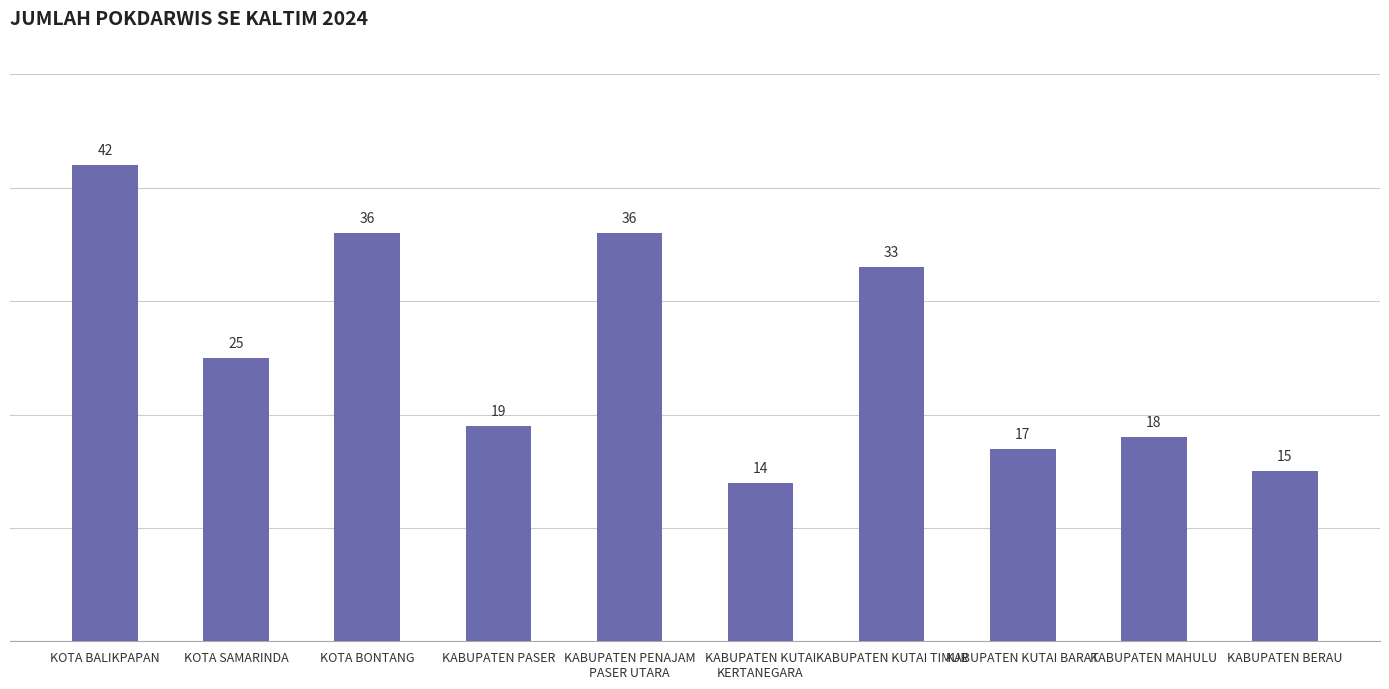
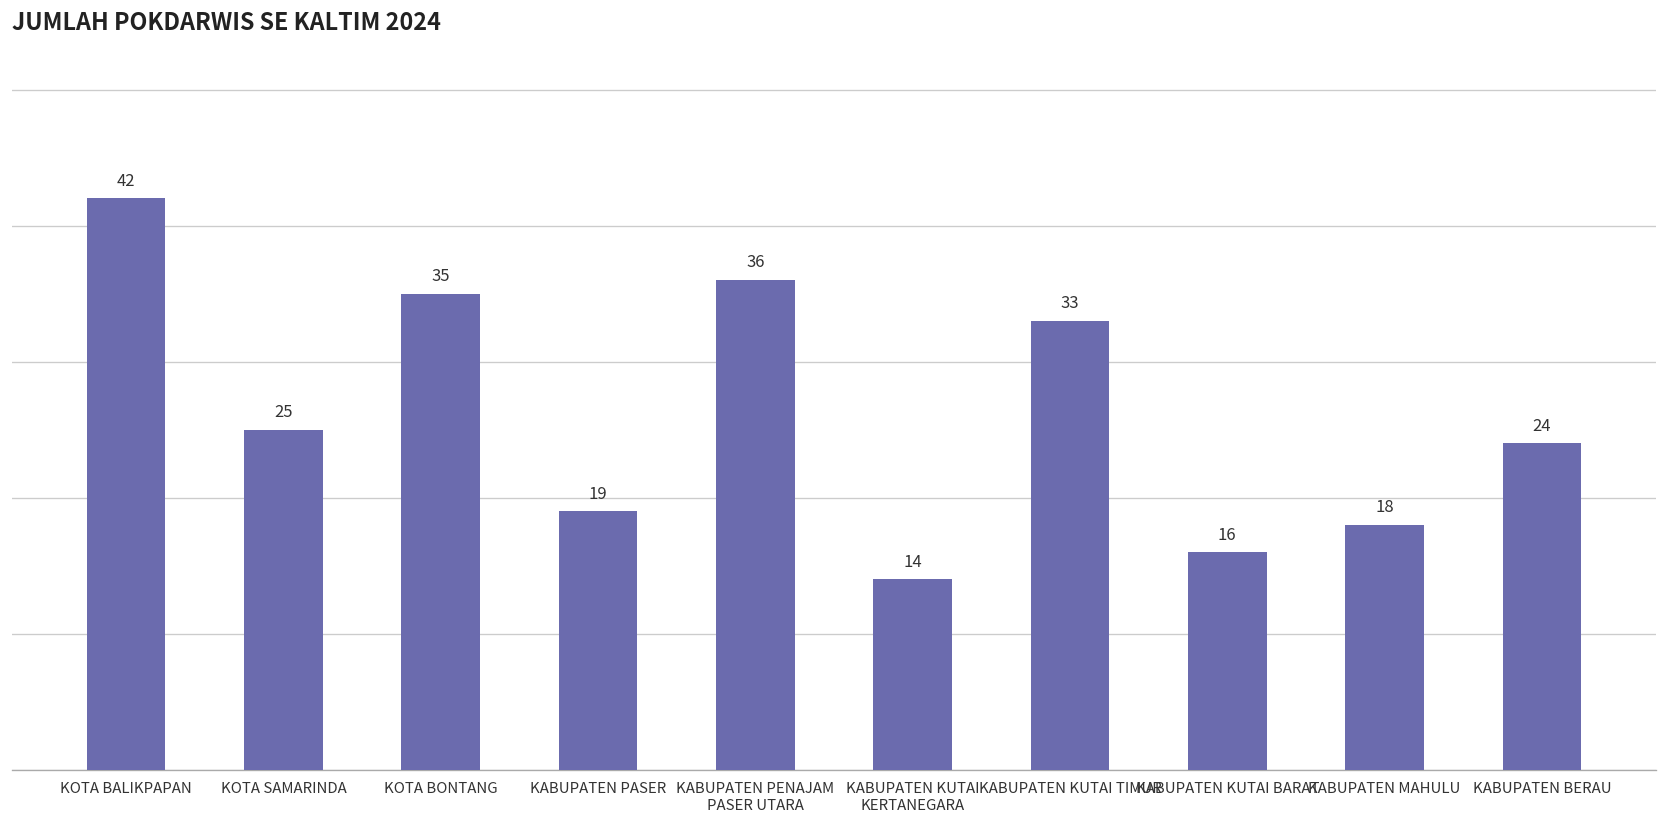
  {
    "KOTA BALIKPAPAN": 42,
    "KOTA SAMARINDA": 25,
-   "KOTA BONTANG": 36,
+   "KOTA BONTANG": 35,
    "KABUPATEN PASER": 19,
    "KABUPATEN PENAJAM PASER UTARA": 36,
    "KABUPATEN KUTAI KERTANEGARA": 14,
    "KABUPATEN KUTAI TIMUR": 33,
-   "KABUPATEN KUTAI BARAT": 17,
+   "KABUPATEN KUTAI BARAT": 16,
    "KABUPATEN MAHULU": 18,
-   "KABUPATEN BERAU": 15
+   "KABUPATEN BERAU": 24
  }
